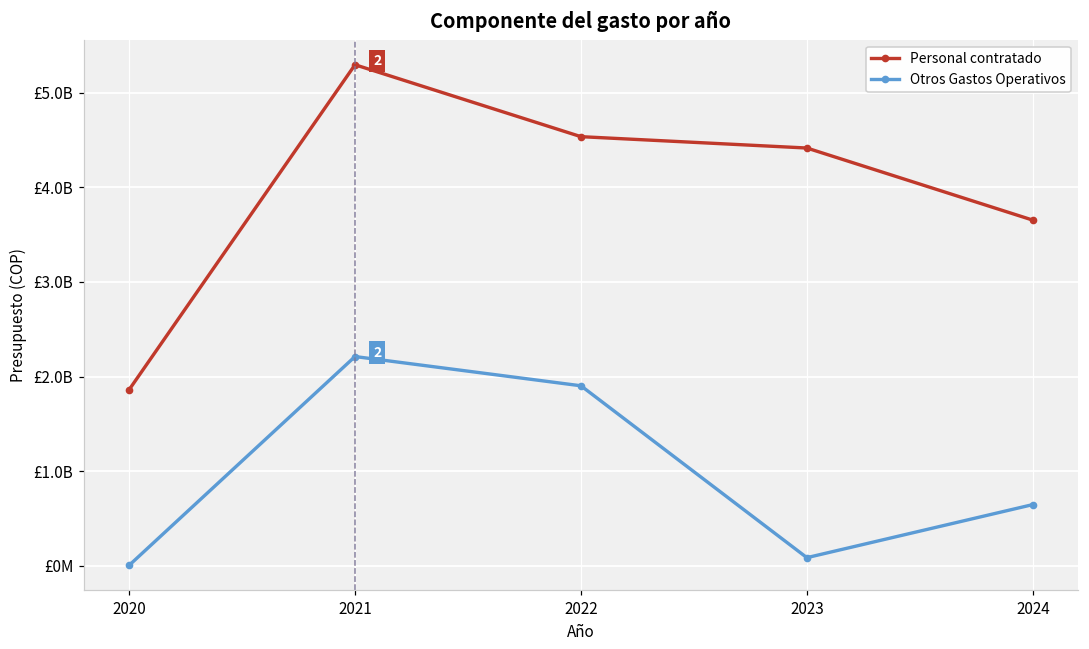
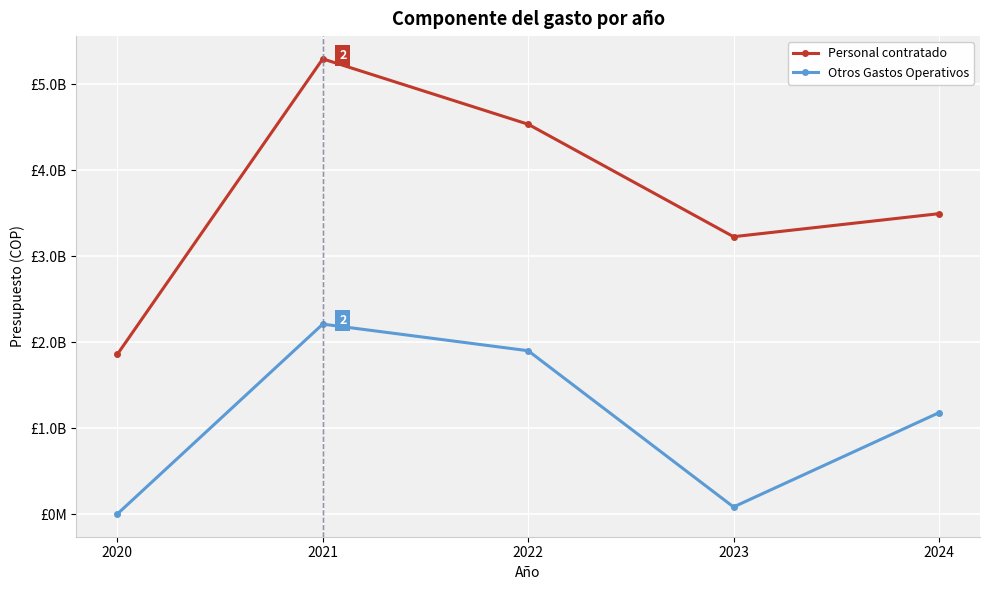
  {
    "Personal contratado": {
      "2020": "£1900000000",
      "2022": "£4500000000",
-     "2023": "£4400000000",
-     "2024": "£3700000000"
+     "2023": "£3200000000",
+     "2024": "£3500000000"
    },
    "Otros Gastos Operativos": {
      "2020": "£0",
      "2022": "£1900000000",
      "2023": "£100000000",
-     "2024": "£600000000"
+     "2024": "£1200000000"
    }
  }
